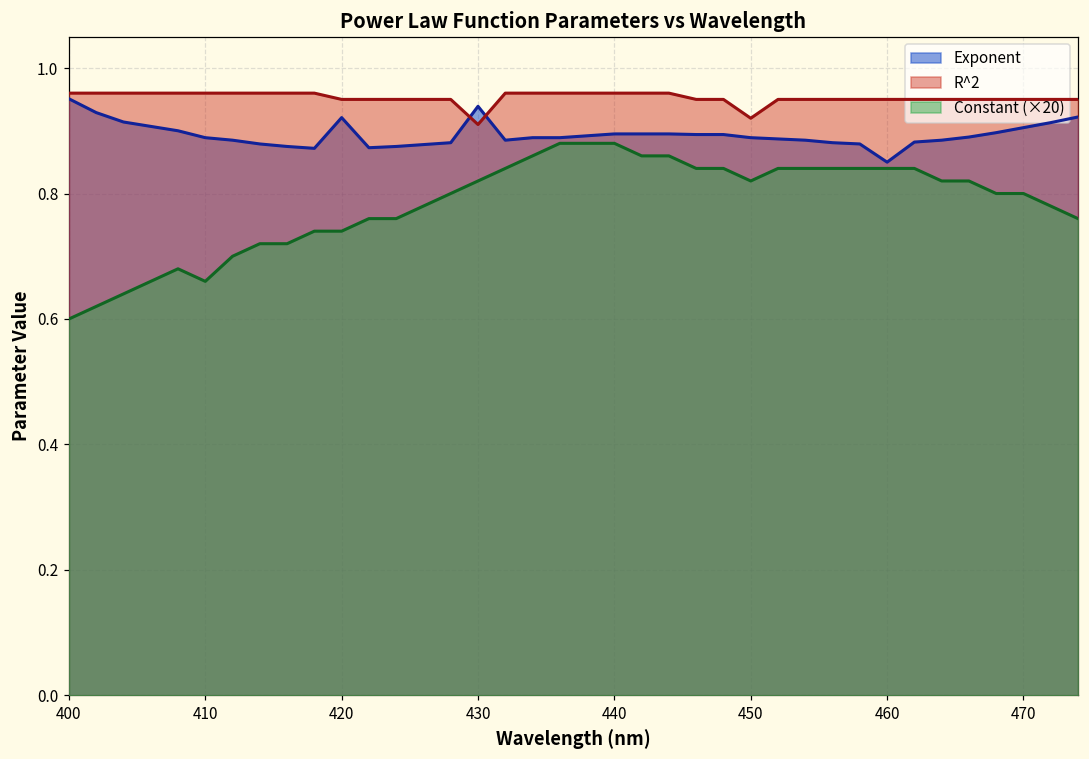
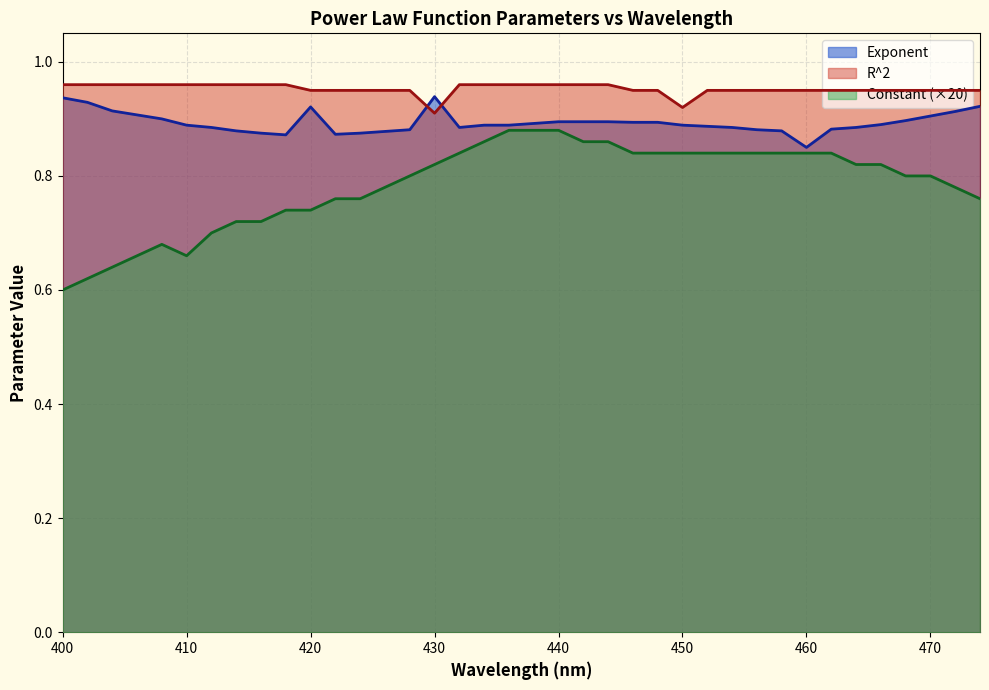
  {
    "Exponent": {
-     "400": 0.95,
+     "400": 0.94,
      "410": 0.89,
      "420": 0.92,
      "430": 0.94,
      "440": 0.90,
      "450": 0.89,
      "460": 0.85,
      "470": 0.91
    },
    "R^2": {
      "400": 0.96,
      "410": 0.96,
      "420": 0.95,
      "430": 0.91,
      "440": 0.96,
      "450": 0.92,
      "460": 0.95
    },
    "Constant (×20)": {
      "400": 0.60,
      "410": 0.66,
      "420": 0.74,
      "430": 0.82,
      "440": 0.88,
-     "450": 0.82,
+     "450": 0.84,
      "460": 0.84,
      "470": 0.80
    }
  }
